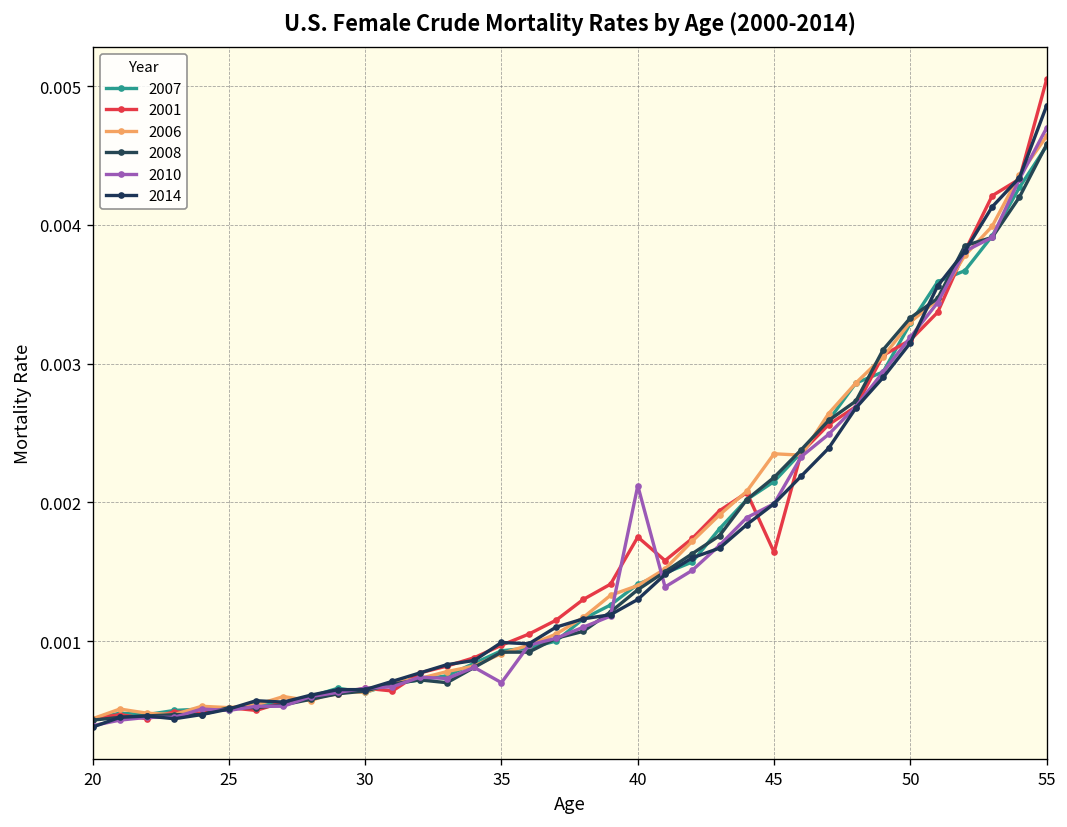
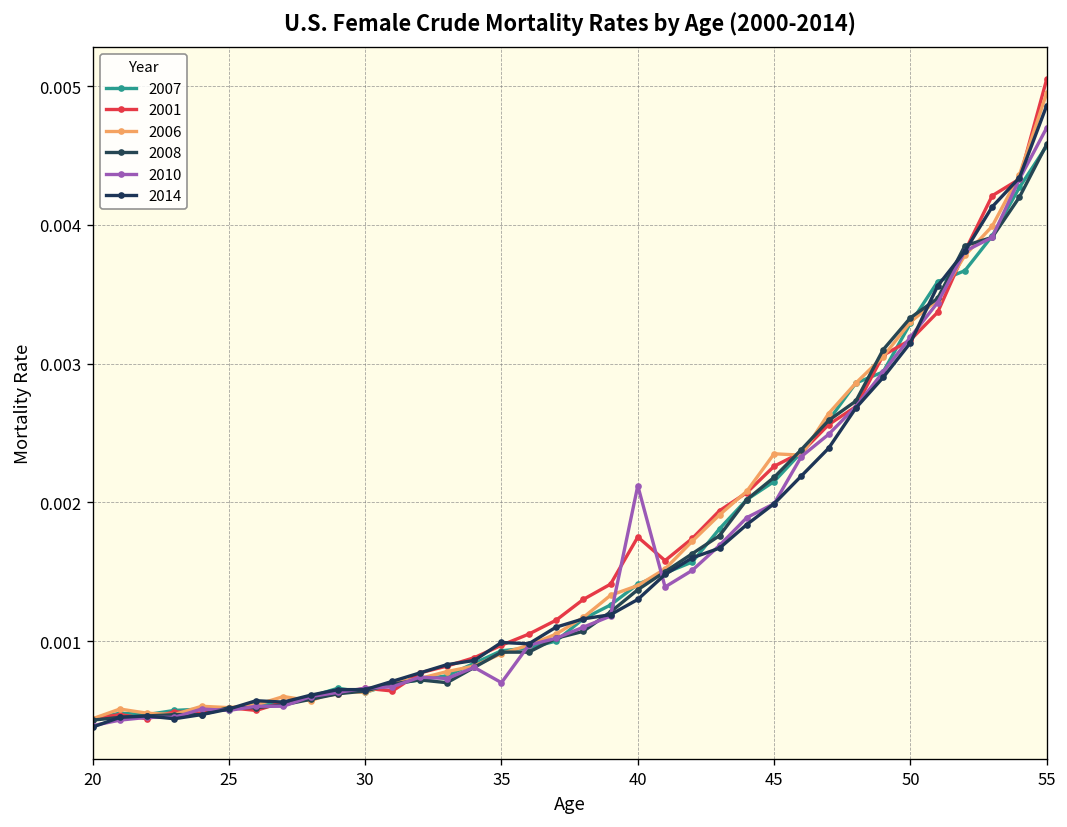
  {
    "2007": {
      "45": 0.00215
    },
    "2001": {
      "40": 0.00175,
-     "45": 0.00164,
+     "45": 0.00226,
      "55": 0.00505
    },
    "2006": {
      "45": 0.00235,
-     "55": 0.00464
+     "55": 0.00495
    },
    "2010": {
      "35": 0.00070,
      "40": 0.00212,
      "55": 0.00470
    }
  }
